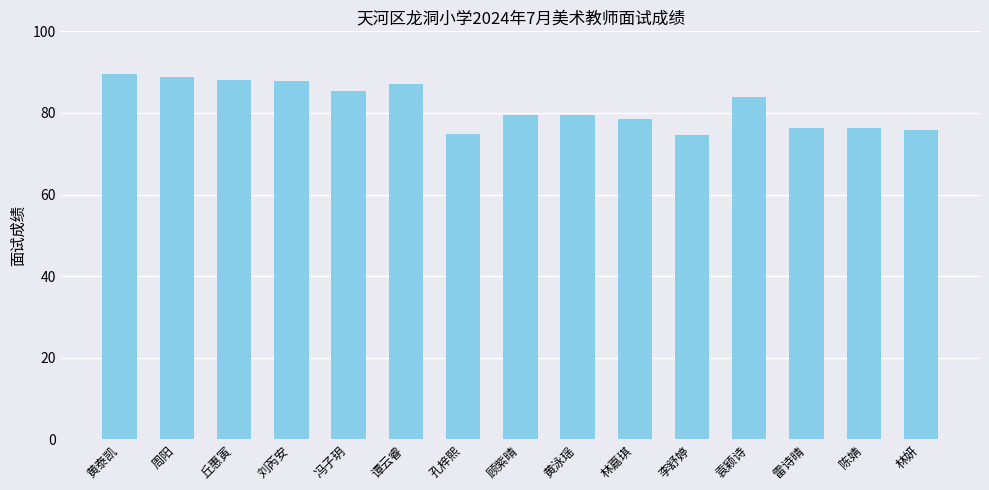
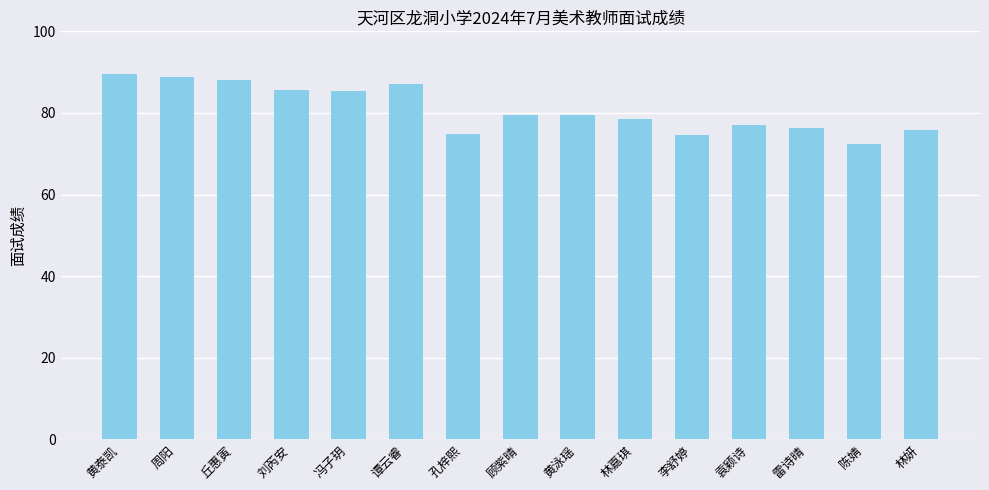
  {
    "黄泰凯": 90,
    "周阳": 89,
    "丘惠寅": 88,
-   "刘芮安": 88,
+   "刘芮安": 86,
    "冯子玥": 85,
    "谭云睿": 87,
    "孔梓熙": 75,
    "顾紫晴": 79,
    "黄泳瑶": 79,
    "林嘉琪": 79,
    "李舒婷": 75,
-   "袁颖诗": 84,
+   "袁颖诗": 77,
    "雷诗晴": 76,
-   "陈婧": 76,
+   "陈婧": 73,
    "林妍": 76
  }
